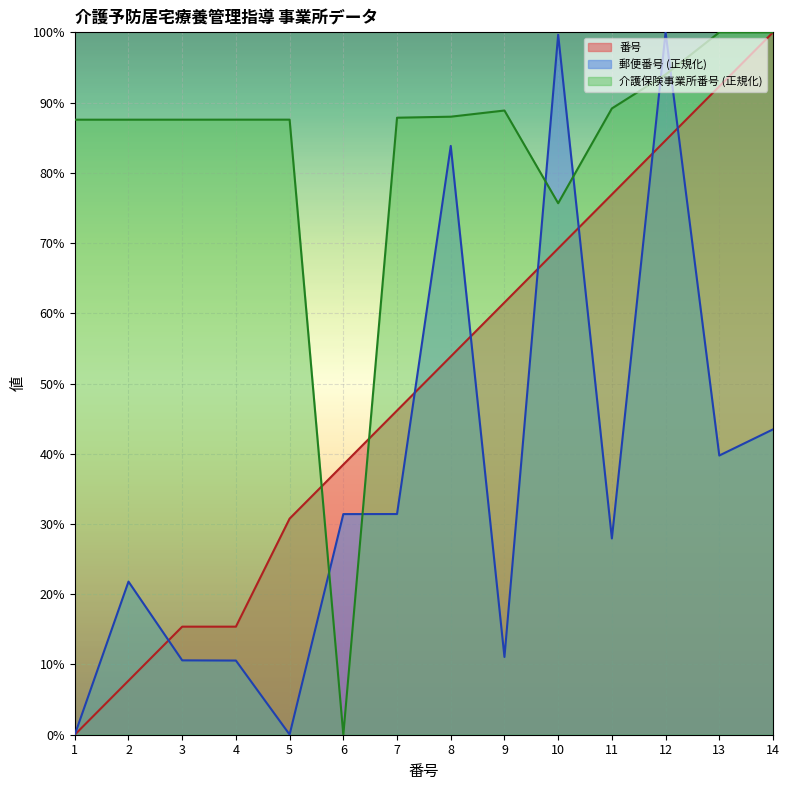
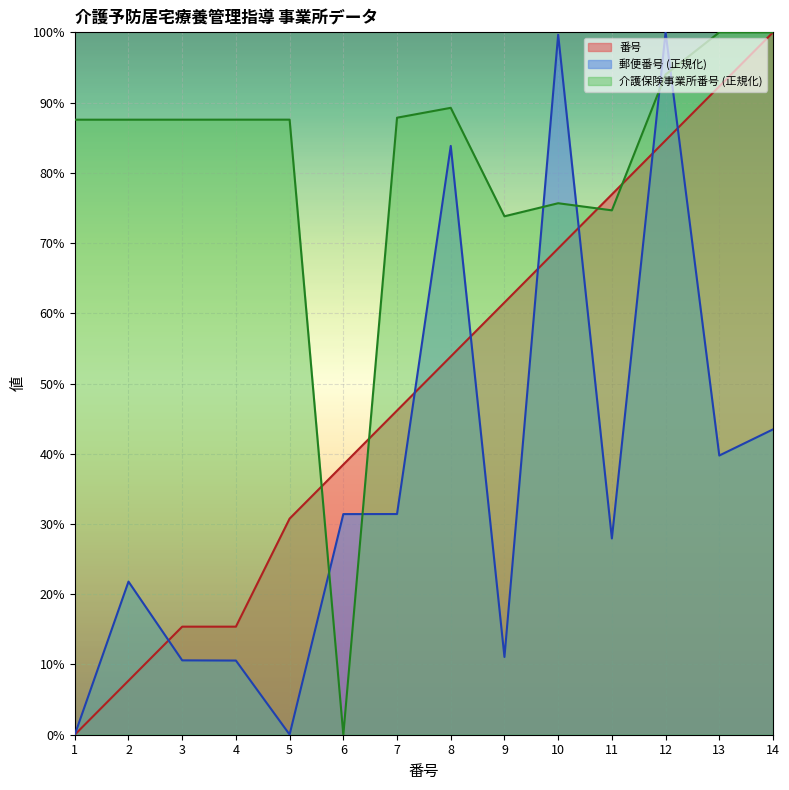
  {
    "番号": {
      "2": "8%",
      "3": "15%",
      "4": "15%",
      "5": "31%",
      "6": "38%",
      "7": "46%",
      "8": "54%",
      "9": "62%",
      "10": "69%",
      "11": "77%",
      "12": "85%"
    },
    "郵便番号 (正規化)": {
      "2": "22%",
      "3": "11%",
      "4": "11%",
      "5": "0%",
      "6": "31%",
      "7": "31%",
      "8": "84%",
      "9": "11%",
      "10": "100%",
      "11": "28%",
      "12": "100%",
      "13": "40%",
      "14": "43%"
    },
    "介護保険事業所番号 (正規化)": {
      "1": "88%",
      "2": "88%",
      "3": "88%",
      "4": "88%",
      "5": "88%",
      "6": "0%",
      "7": "88%",
-     "8": "88%",
-     "9": "89%",
+     "8": "89%",
+     "9": "74%",
      "10": "76%",
-     "11": "89%",
+     "11": "75%",
      "13": "100%"
    }
  }
